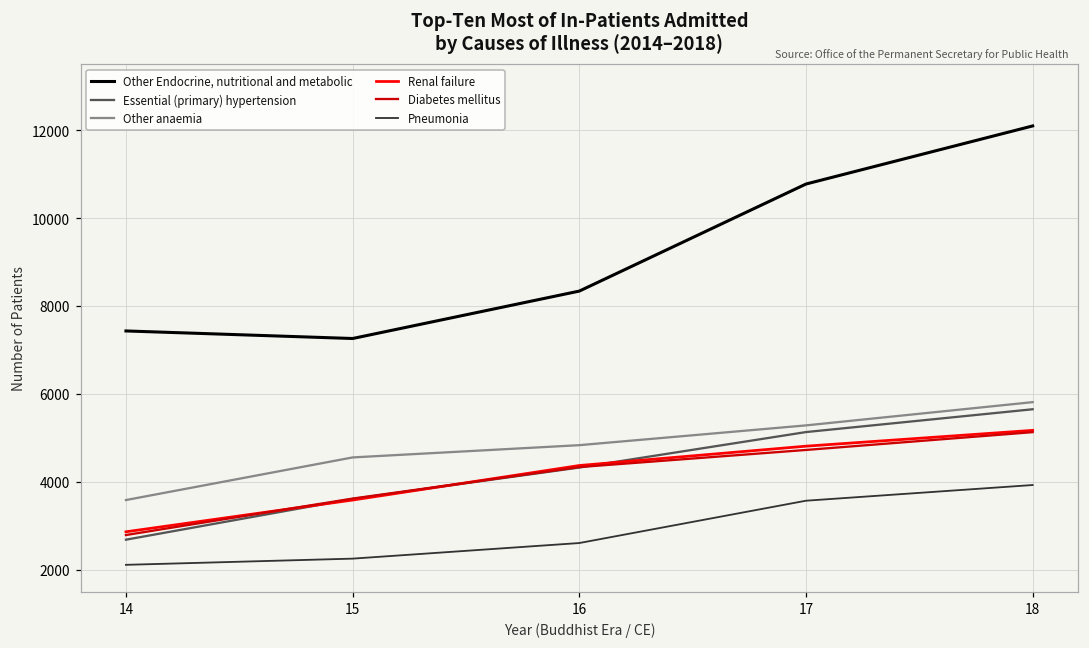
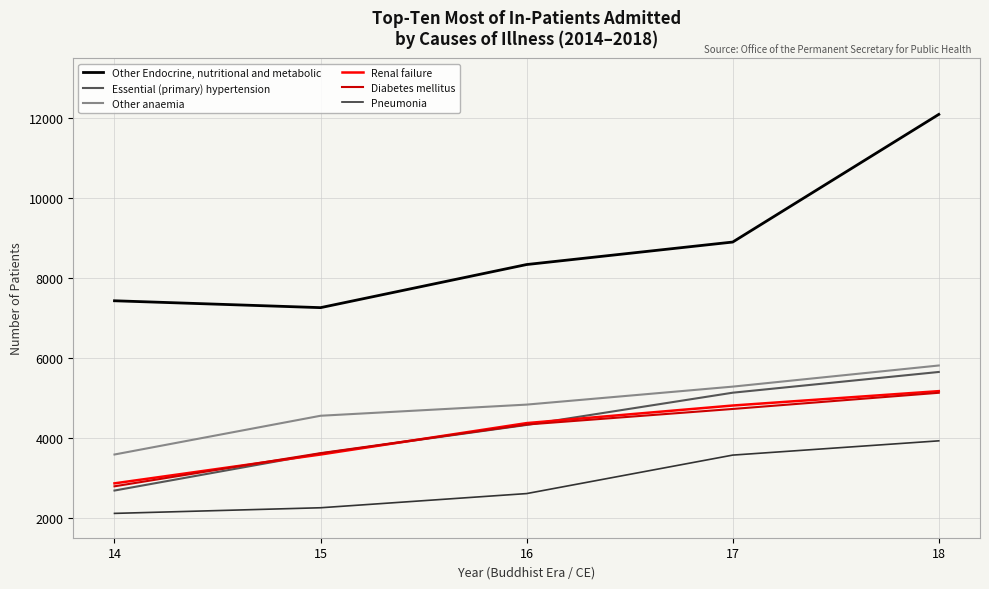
  {
    "Other Endocrine, nutritional and metabolic": {
      "14": 7400,
      "15": 7300,
      "16": 8300,
-     "17": 10800,
+     "17": 8900,
      "18": 12100
    },
    "Other anaemia": {
      "14": 3600,
      "15": 4600,
      "16": 4800,
      "17": 5300,
      "18": 5800
    }
  }
